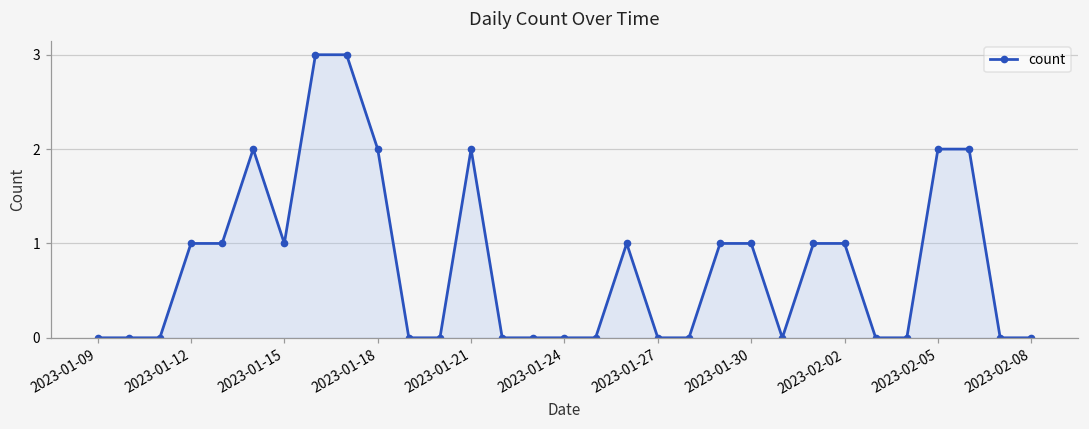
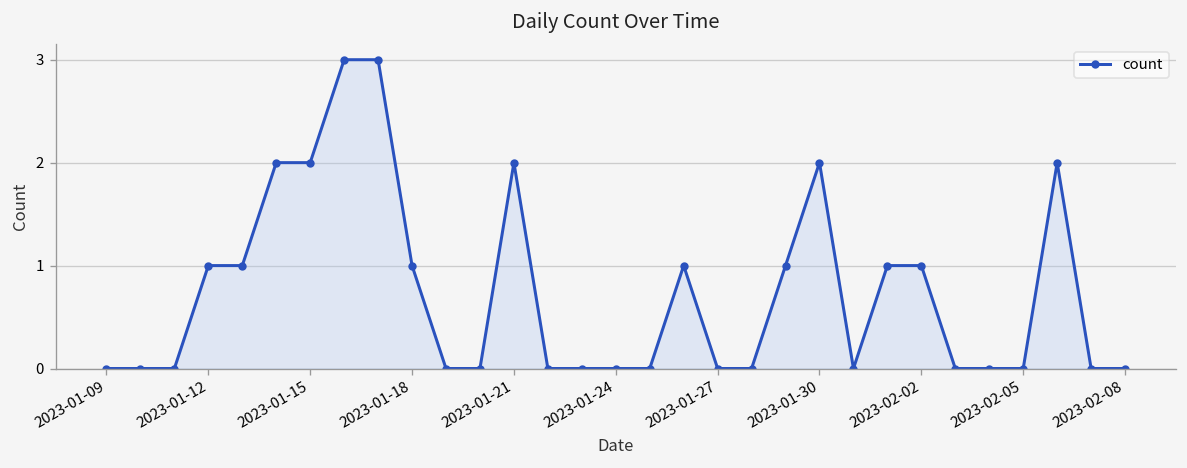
  {
    "2023-01-09": 0,
    "2023-01-12": 1,
-   "2023-01-15": 1,
-   "2023-01-18": 2,
+   "2023-01-15": 2,
+   "2023-01-18": 1,
    "2023-01-21": 2,
    "2023-01-24": 0,
    "2023-01-27": 0,
-   "2023-01-30": 1,
+   "2023-01-30": 2,
    "2023-02-02": 1,
-   "2023-02-05": 2,
+   "2023-02-05": 0,
    "2023-02-08": 0
  }
